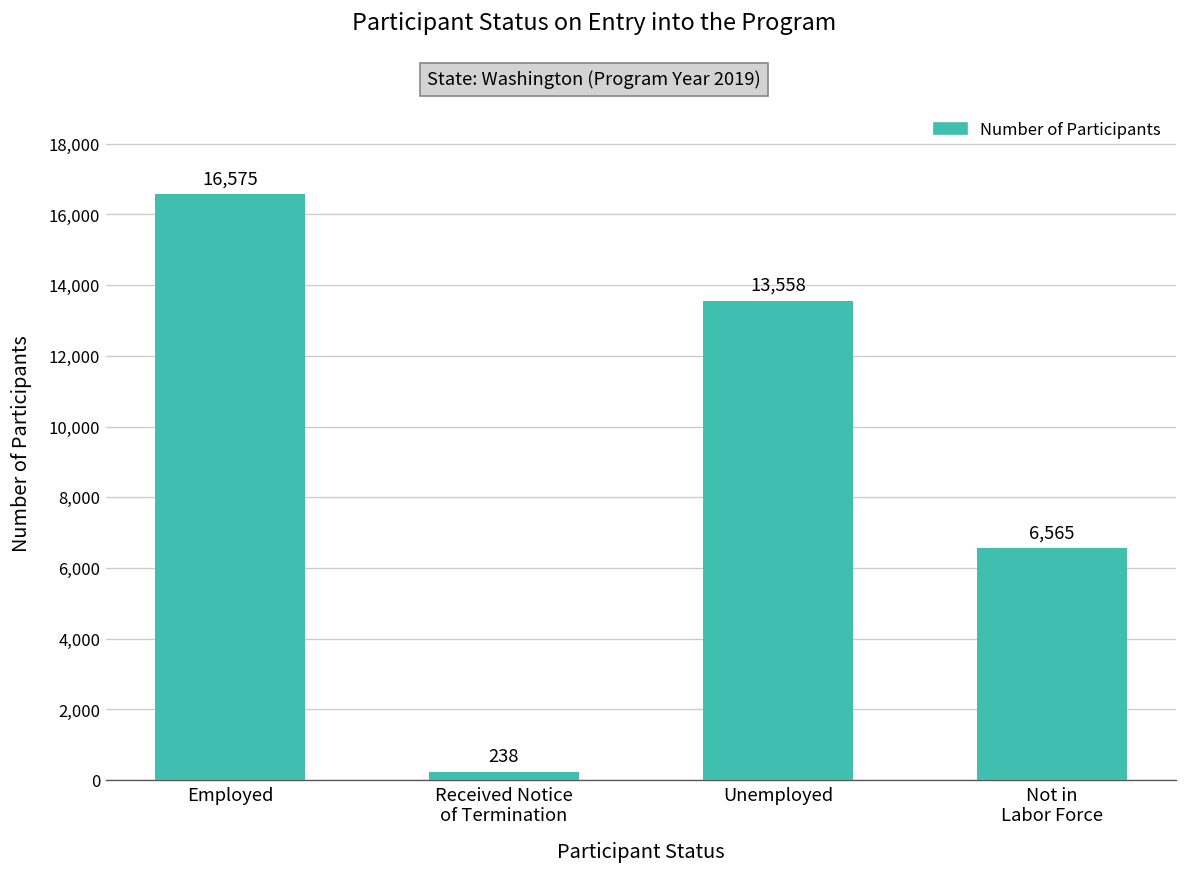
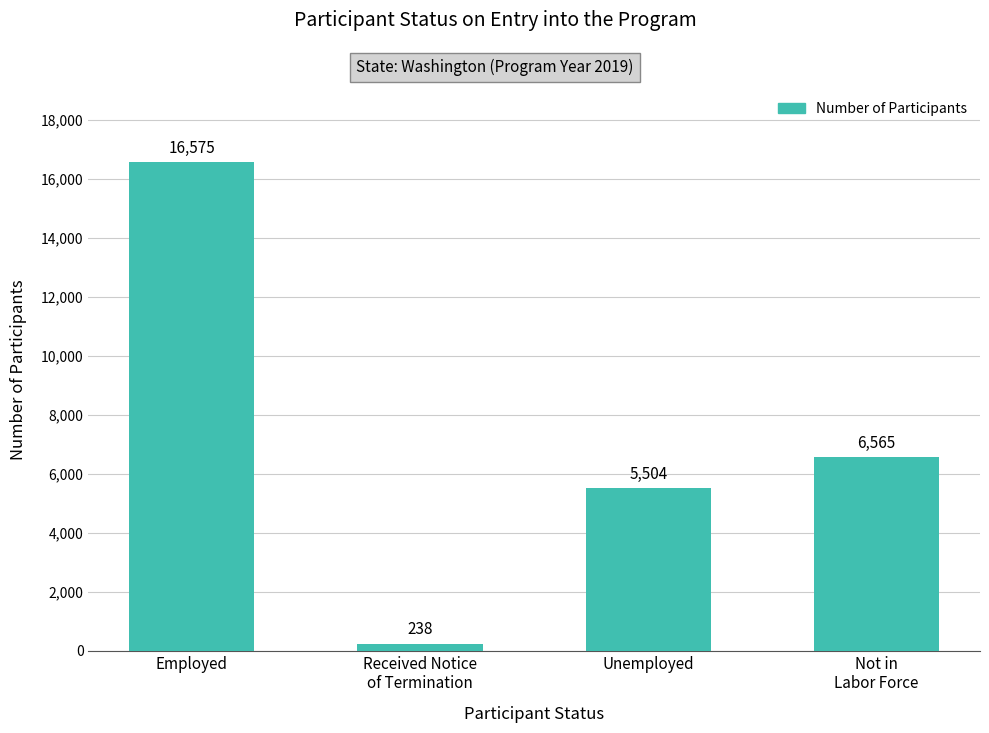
  {
    "Employed": "16,575",
    "Received Notice of Termination": "238",
-   "Unemployed": "13,558",
+   "Unemployed": "5,504",
    "Not in Labor Force": "6,565"
  }
